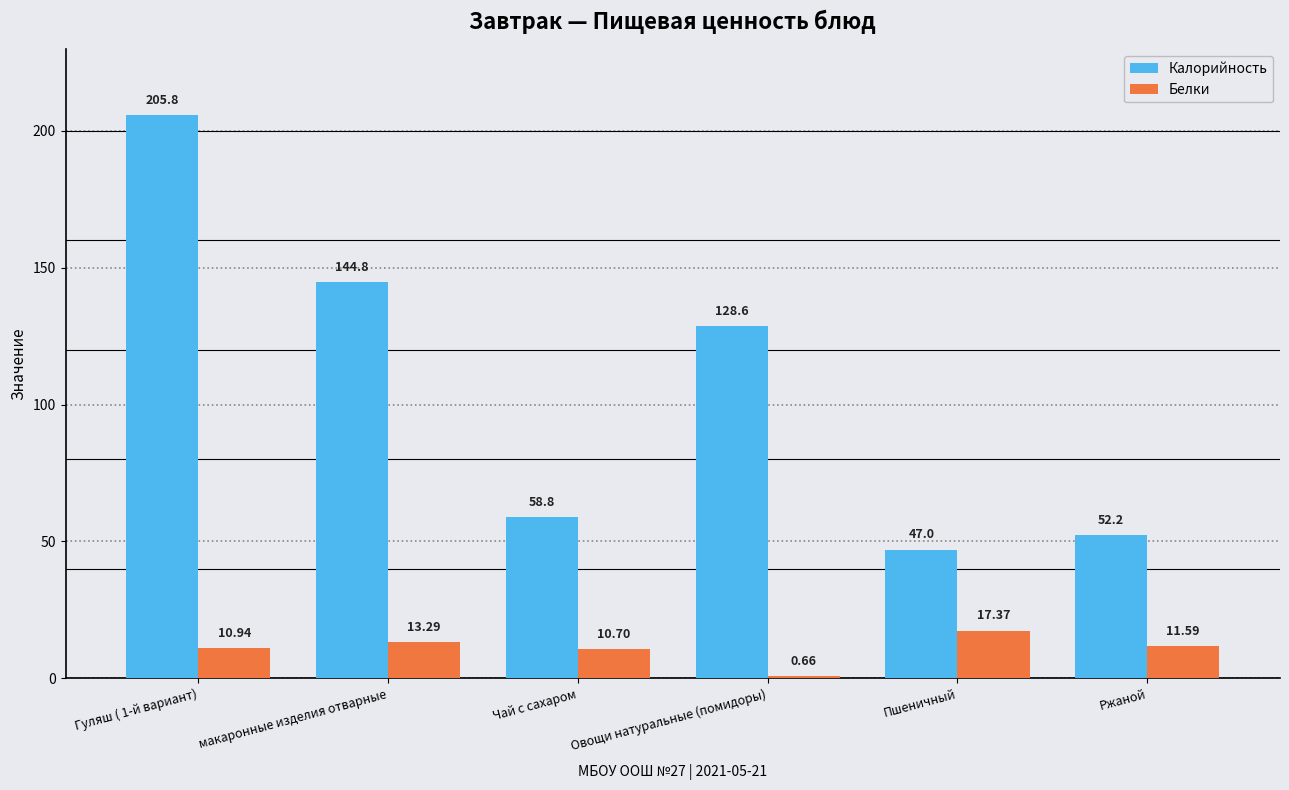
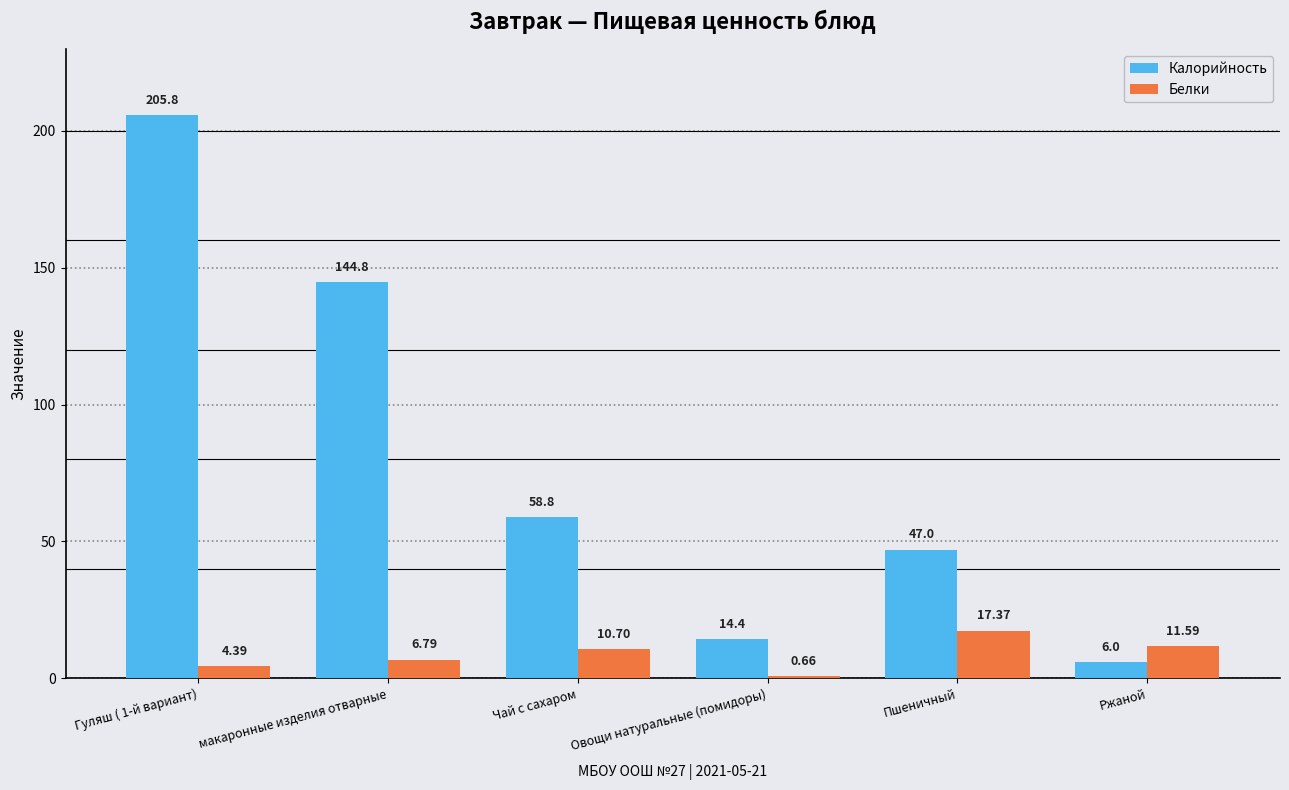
  {
    "Калорийность": {
      "Гуляш ( 1-й вариант)": 205.8,
      "макаронные изделия отварные": 144.8,
      "Чай с сахаром": 58.8,
-     "Овощи натуральные (помидоры)": 128.6,
+     "Овощи натуральные (помидоры)": 14.4,
      "Пшеничный": 47.0,
-     "Ржаной": 52.2
+     "Ржаной": 6.0
    },
    "Белки": {
-     "Гуляш ( 1-й вариант)": 10.94,
-     "макаронные изделия отварные": 13.29,
+     "Гуляш ( 1-й вариант)": 4.39,
+     "макаронные изделия отварные": 6.79,
      "Чай с сахаром": 10.70,
      "Овощи натуральные (помидоры)": 0.66,
      "Пшеничный": 17.37,
      "Ржаной": 11.59
    }
  }
